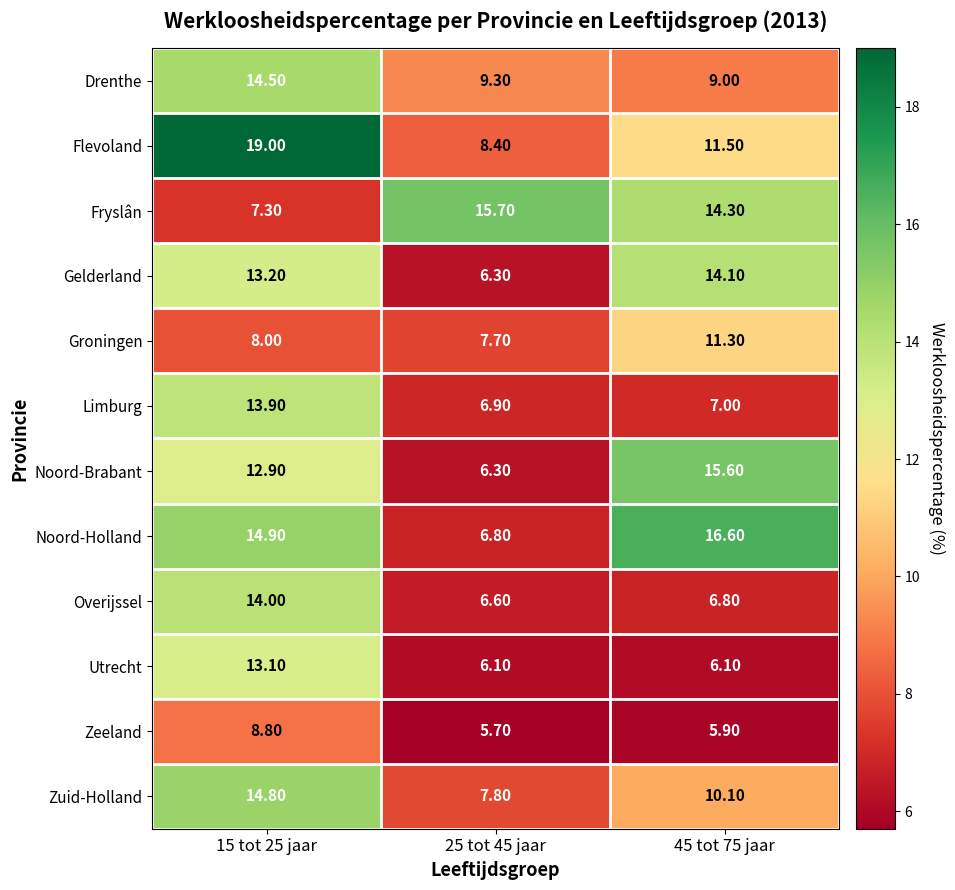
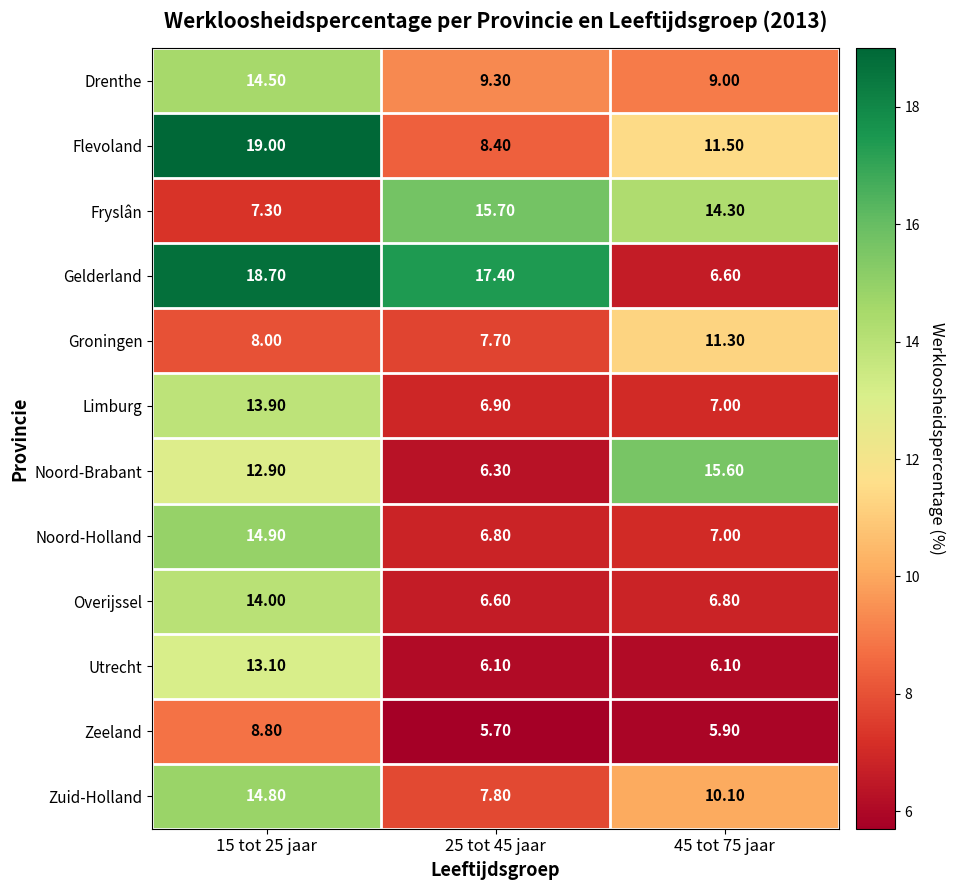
  {
    "Drenthe": {
      "15 tot 25 jaar": 14.50,
      "25 tot 45 jaar": 9.30,
      "45 tot 75 jaar": 9.00
    },
    "Flevoland": {
      "15 tot 25 jaar": 19.00,
      "25 tot 45 jaar": 8.40,
      "45 tot 75 jaar": 11.50
    },
    "Fryslân": {
      "15 tot 25 jaar": 7.30,
      "25 tot 45 jaar": 15.70,
      "45 tot 75 jaar": 14.30
    },
    "Gelderland": {
-     "15 tot 25 jaar": 13.20,
-     "25 tot 45 jaar": 6.30,
-     "45 tot 75 jaar": 14.10
+     "15 tot 25 jaar": 18.70,
+     "25 tot 45 jaar": 17.40,
+     "45 tot 75 jaar": 6.60
    },
    "Groningen": {
      "15 tot 25 jaar": 8.00,
      "25 tot 45 jaar": 7.70,
      "45 tot 75 jaar": 11.30
    },
    "Limburg": {
      "15 tot 25 jaar": 13.90,
      "25 tot 45 jaar": 6.90,
      "45 tot 75 jaar": 7.00
    },
    "Noord-Brabant": {
      "15 tot 25 jaar": 12.90,
      "25 tot 45 jaar": 6.30,
      "45 tot 75 jaar": 15.60
    },
    "Noord-Holland": {
      "15 tot 25 jaar": 14.90,
      "25 tot 45 jaar": 6.80,
-     "45 tot 75 jaar": 16.60
+     "45 tot 75 jaar": 7.00
    },
    "Overijssel": {
      "15 tot 25 jaar": 14.00,
      "25 tot 45 jaar": 6.60,
      "45 tot 75 jaar": 6.80
    },
    "Utrecht": {
      "15 tot 25 jaar": 13.10,
      "25 tot 45 jaar": 6.10,
      "45 tot 75 jaar": 6.10
    },
    "Zeeland": {
      "15 tot 25 jaar": 8.80,
      "25 tot 45 jaar": 5.70,
      "45 tot 75 jaar": 5.90
    },
    "Zuid-Holland": {
      "15 tot 25 jaar": 14.80,
      "25 tot 45 jaar": 7.80,
      "45 tot 75 jaar": 10.10
    }
  }
